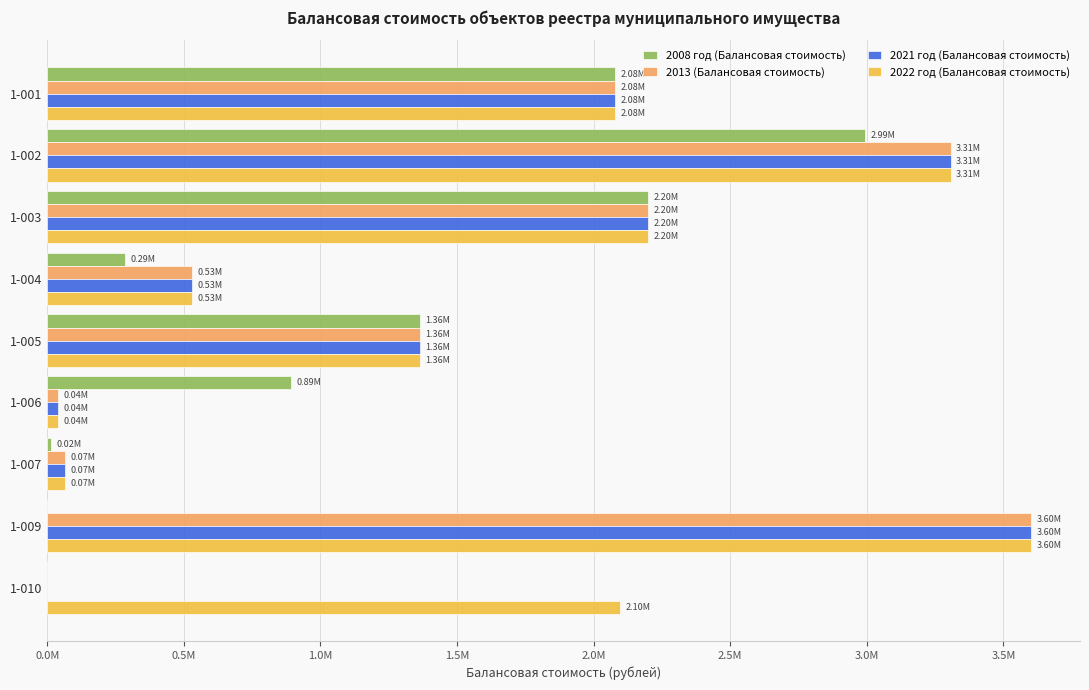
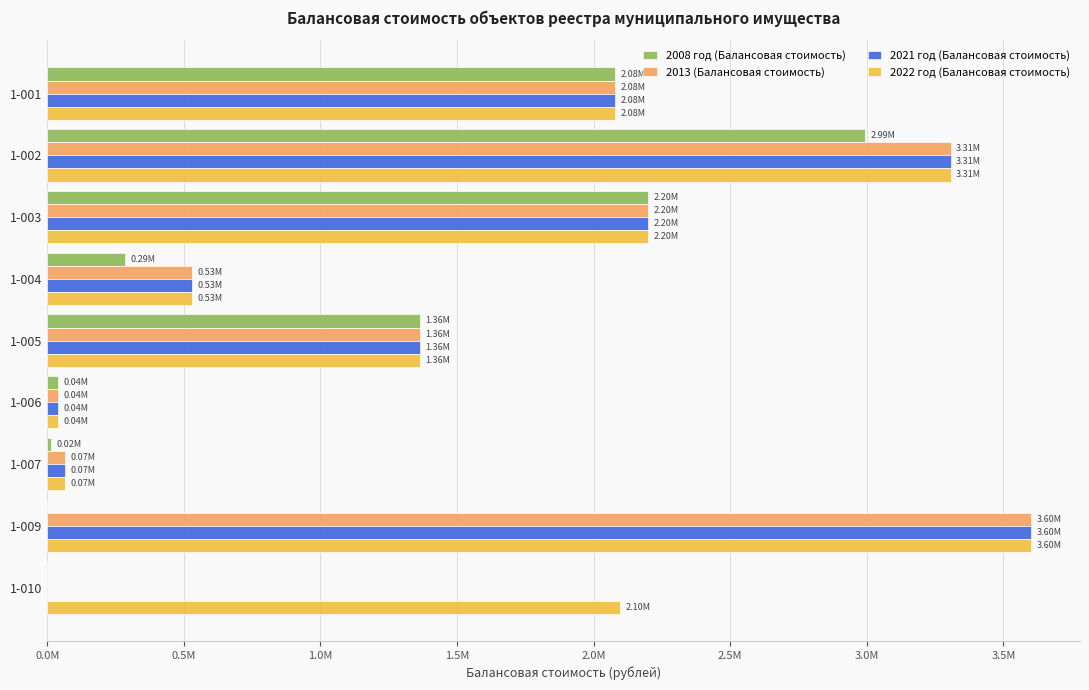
  {
    "2008 год (Балансовая стоимость)": {
      "1-001": "2.08M",
      "1-002": "2.99M",
      "1-003": "2.20M",
      "1-004": "0.29M",
      "1-005": "1.36M",
-     "1-006": "0.89M",
+     "1-006": "0.04M",
      "1-007": "0.02M"
    },
    "2021 год (Балансовая стоимость)": {
      "1-001": "2.08M",
      "1-002": "3.31M",
      "1-003": "2.20M",
      "1-004": "0.53M",
      "1-005": "1.36M",
      "1-006": "0.04M",
      "1-007": "0.07M",
      "1-009": "3.60M"
    }
  }
